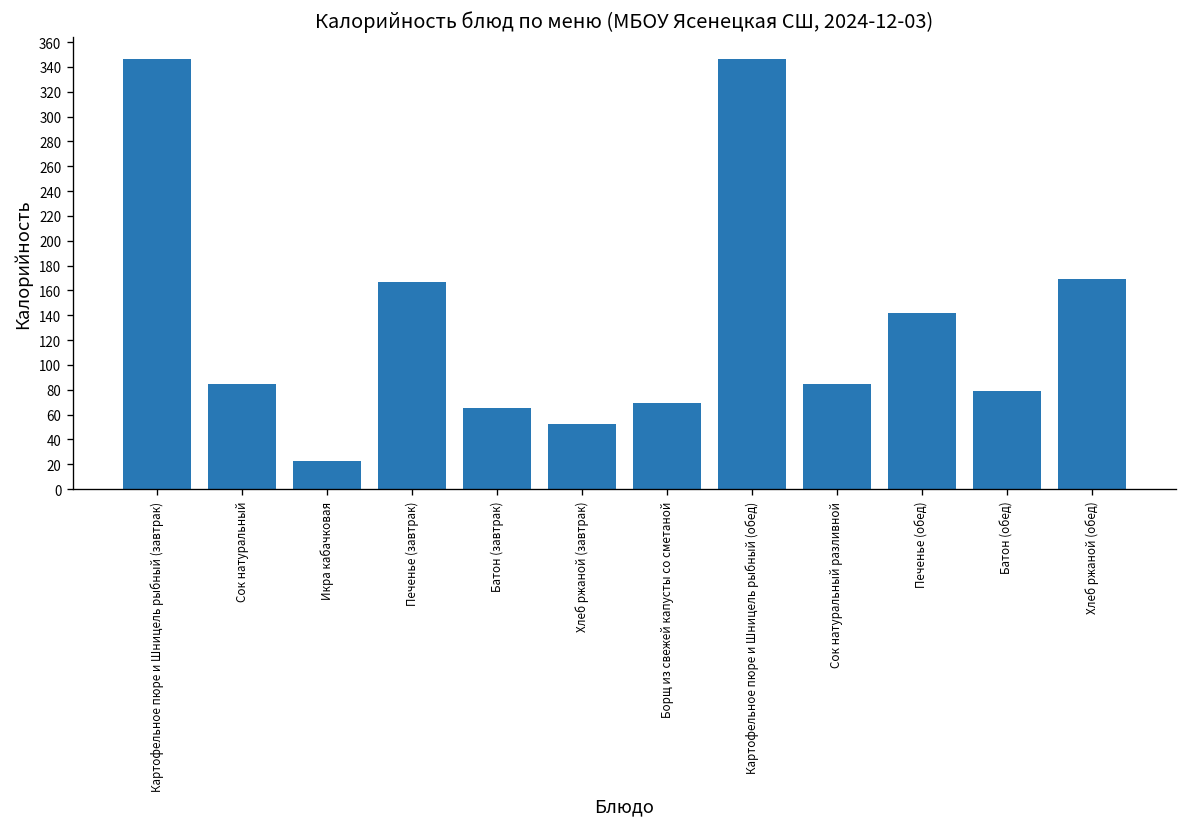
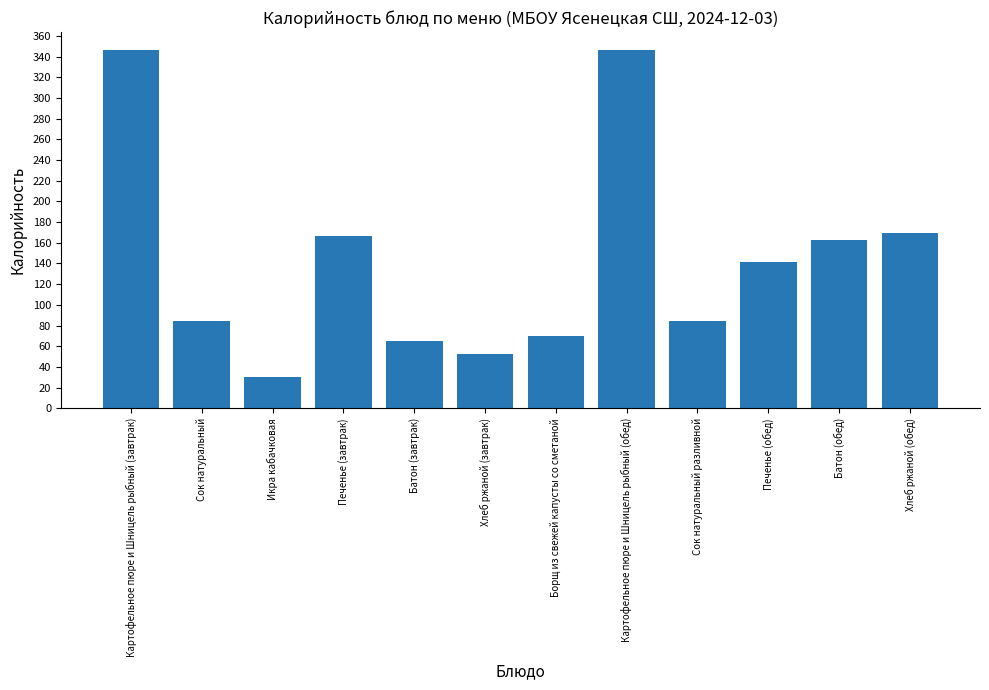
  {
    "Картофельное пюре и Шницель рыбный (завтрак)": 346,
    "Сок натуральный": 84,
-   "Икра кабачковая": 23,
+   "Икра кабачковая": 30,
    "Печенье (завтрак)": 167,
    "Батон (завтрак)": 66,
    "Хлеб ржаной (завтрак)": 52,
    "Борщ из свежей капусты со сметаной": 69,
    "Картофельное пюре и Шницель рыбный (обед)": 346,
    "Сок натуральный разливной": 84,
    "Печенье (обед)": 142,
-   "Батон (обед)": 79,
+   "Батон (обед)": 163,
    "Хлеб ржаной (обед)": 169
  }
